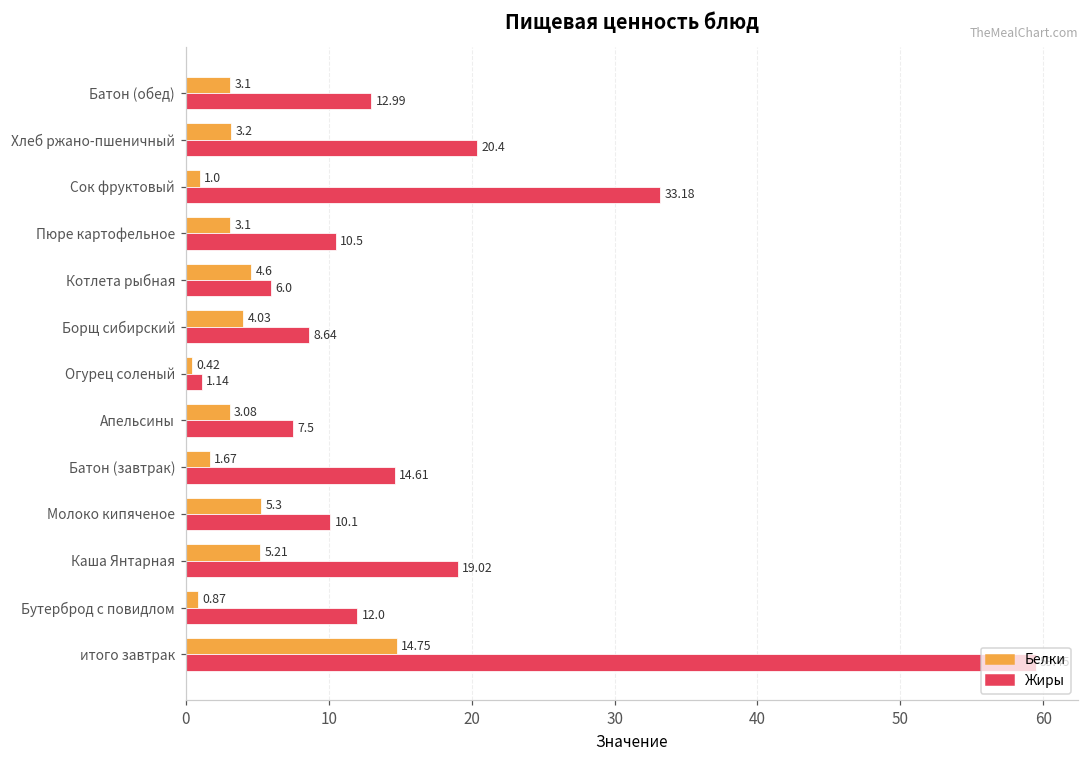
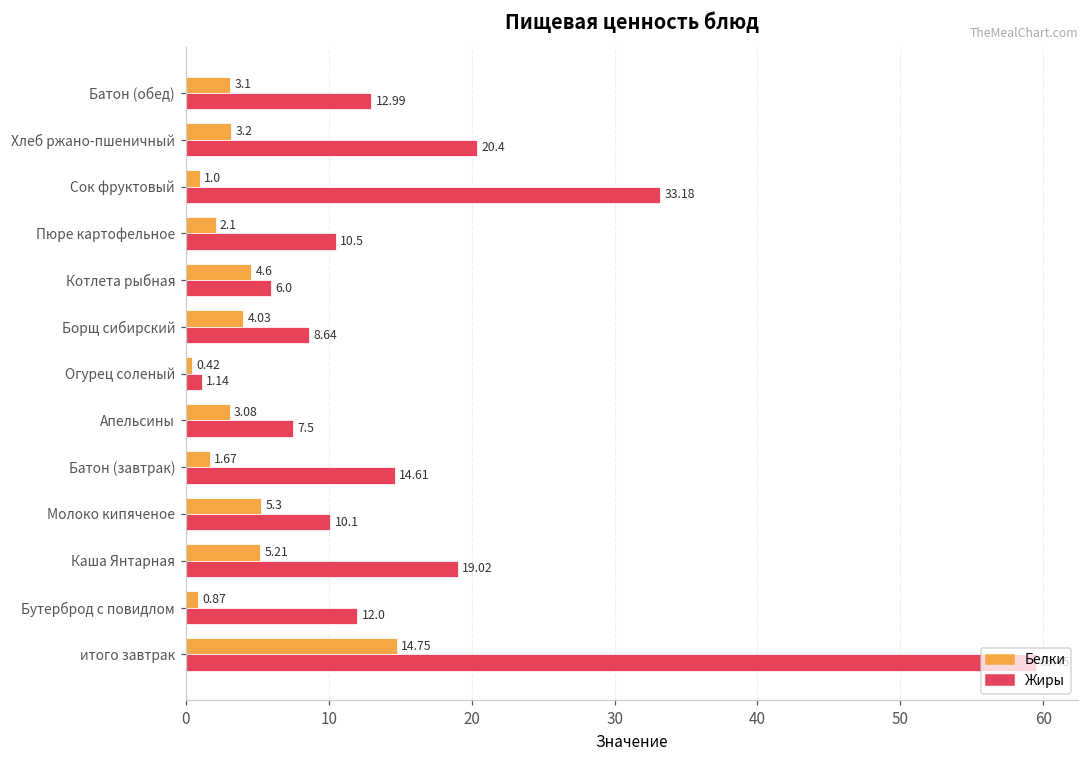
  {
    "Белки": {
      "Батон (обед)": 3.1,
      "Хлеб ржано-пшеничный": 3.2,
      "Сок фруктовый": 1.0,
-     "Пюре картофельное": 3.1,
+     "Пюре картофельное": 2.1,
      "Котлета рыбная": 4.6,
      "Борщ сибирский": 4.03,
      "Огурец соленый": 0.42,
      "Апельсины": 3.08,
      "Батон (завтрак)": 1.67,
      "Молоко кипяченое": 5.3,
      "Каша Янтарная": 5.21,
      "Бутерброд с повидлом": 0.87,
      "итого завтрак": 14.75
    },
    "Жиры": {
      "Батон (обед)": 12.99,
      "Хлеб ржано-пшеничный": 20.4,
      "Сок фруктовый": 33.18,
      "Пюре картофельное": 10.5,
      "Котлета рыбная": 6.0,
      "Борщ сибирский": 8.64,
      "Огурец соленый": 1.14,
      "Апельсины": 7.5,
      "Батон (завтрак)": 14.61,
      "Молоко кипяченое": 10.1,
      "Каша Янтарная": 19.02,
      "Бутерброд с повидлом": 12.0
    }
  }
